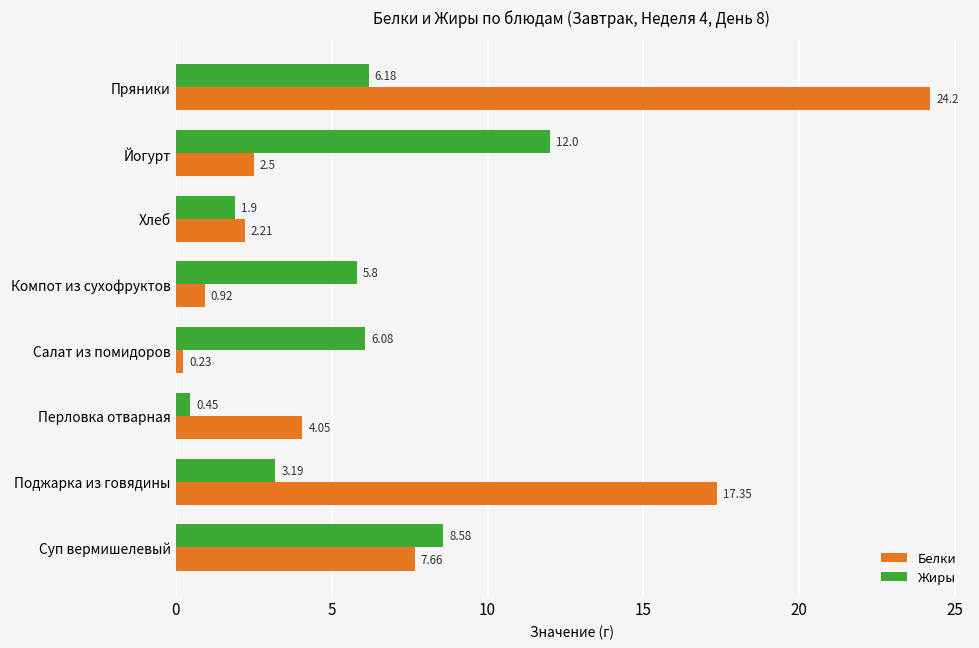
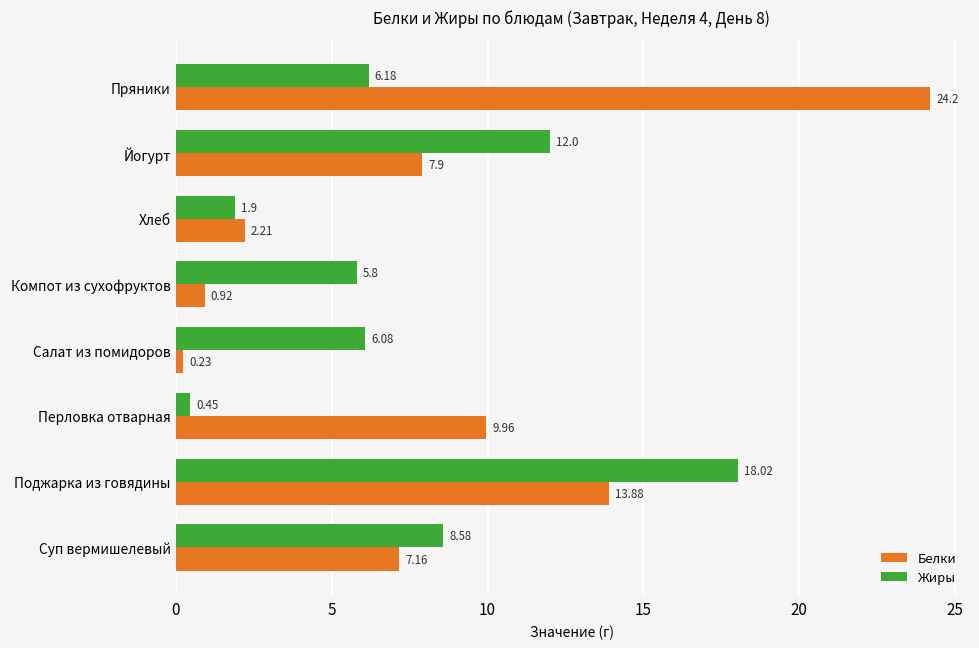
  {
    "Белки": {
      "Пряники": 24.2,
-     "Йогурт": 2.5,
+     "Йогурт": 7.9,
      "Хлеб": 2.21,
      "Компот из сухофруктов": 0.92,
      "Салат из помидоров": 0.23,
-     "Перловка отварная": 4.05,
-     "Поджарка из говядины": 17.35,
-     "Суп вермишелевый": 7.66
+     "Перловка отварная": 9.96,
+     "Поджарка из говядины": 13.88,
+     "Суп вермишелевый": 7.16
    },
    "Жиры": {
      "Пряники": 6.18,
      "Йогурт": 12.0,
      "Хлеб": 1.9,
      "Компот из сухофруктов": 5.8,
      "Салат из помидоров": 6.08,
      "Перловка отварная": 0.45,
-     "Поджарка из говядины": 3.19,
+     "Поджарка из говядины": 18.02,
      "Суп вермишелевый": 8.58
    }
  }
